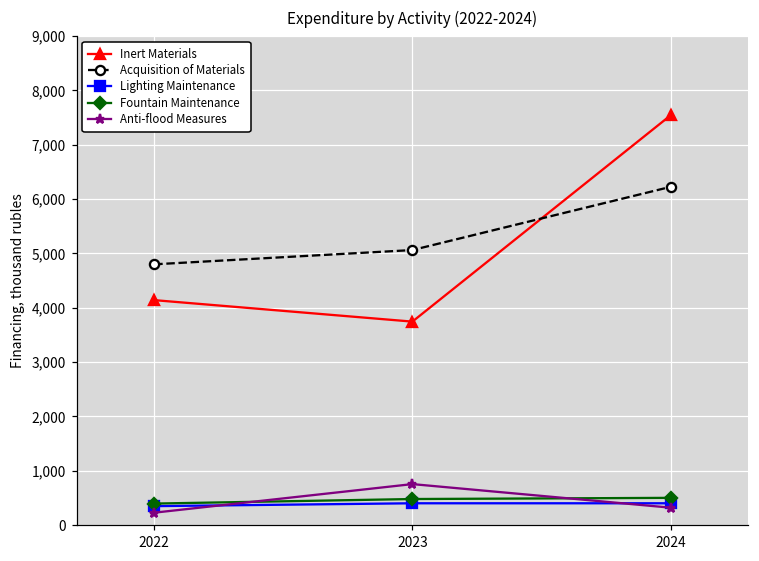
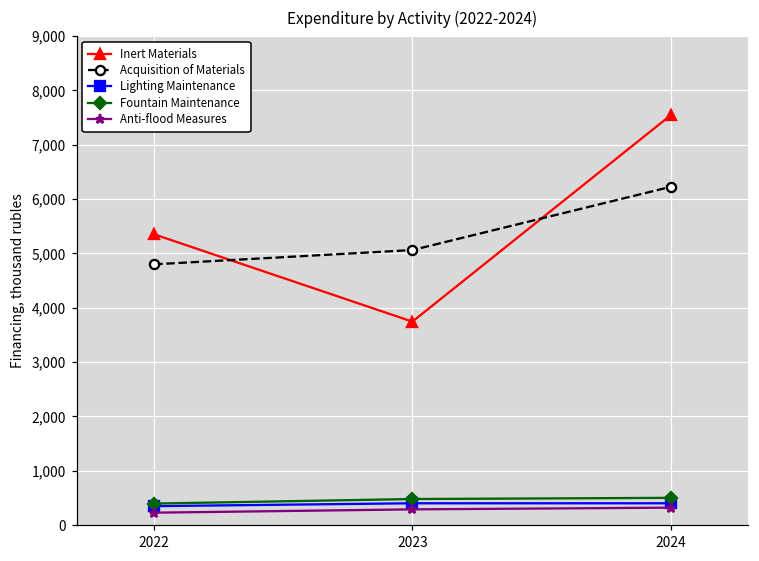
  {
    "Inert Materials": {
-     "2022": "4,100",
+     "2022": "5,400",
      "2023": "3,700",
      "2024": "7,500"
    },
    "Acquisition of Materials": {
      "2022": "4,800",
      "2023": "5,100",
      "2024": "6,200"
    },
    "Lighting Maintenance": {
      "2023": "400",
      "2024": "400"
    },
    "Fountain Maintenance": {
      "2023": "500",
      "2024": "500"
    },
    "Anti-flood Measures": {
      "2022": "200",
-     "2023": "800",
+     "2023": "300",
      "2024": "300"
    }
  }
